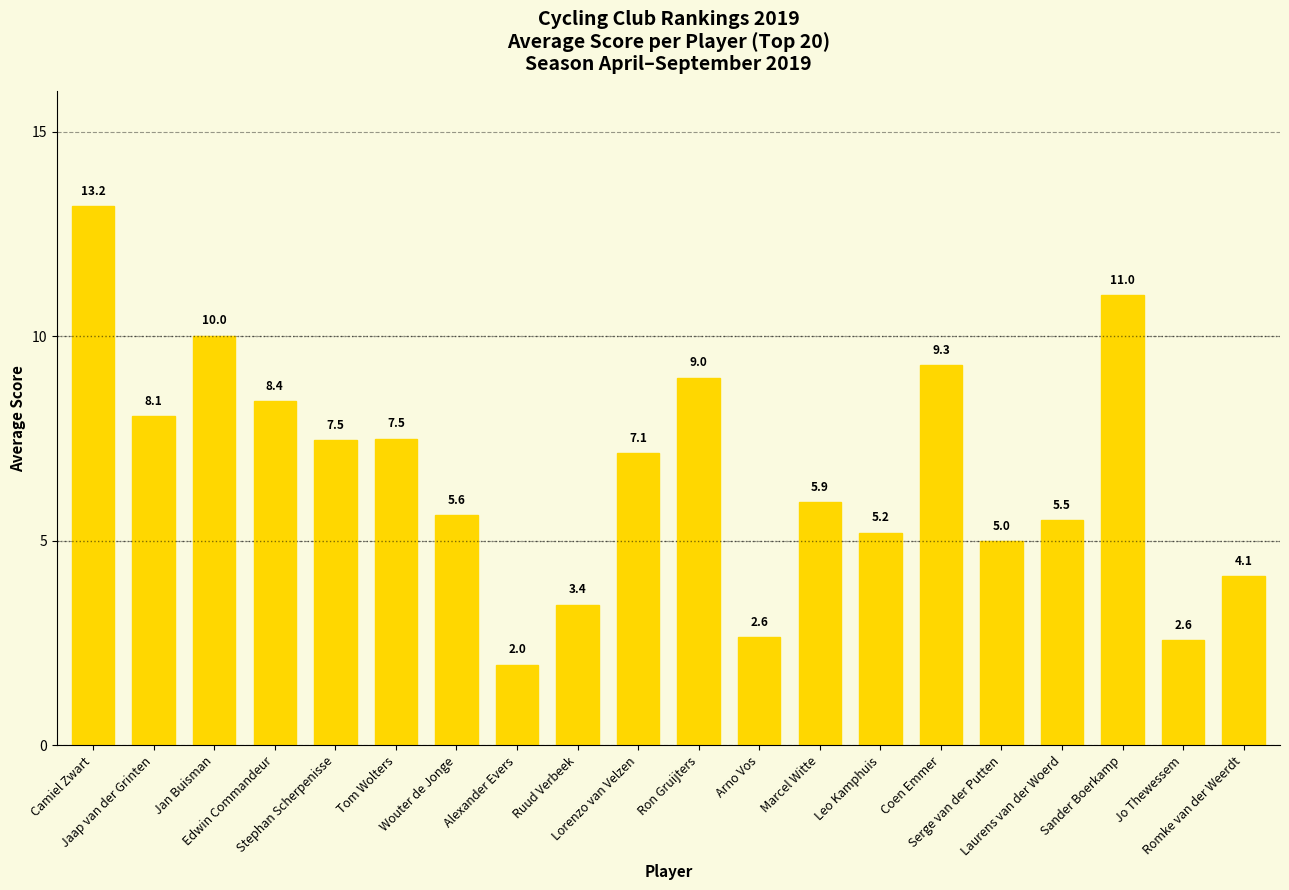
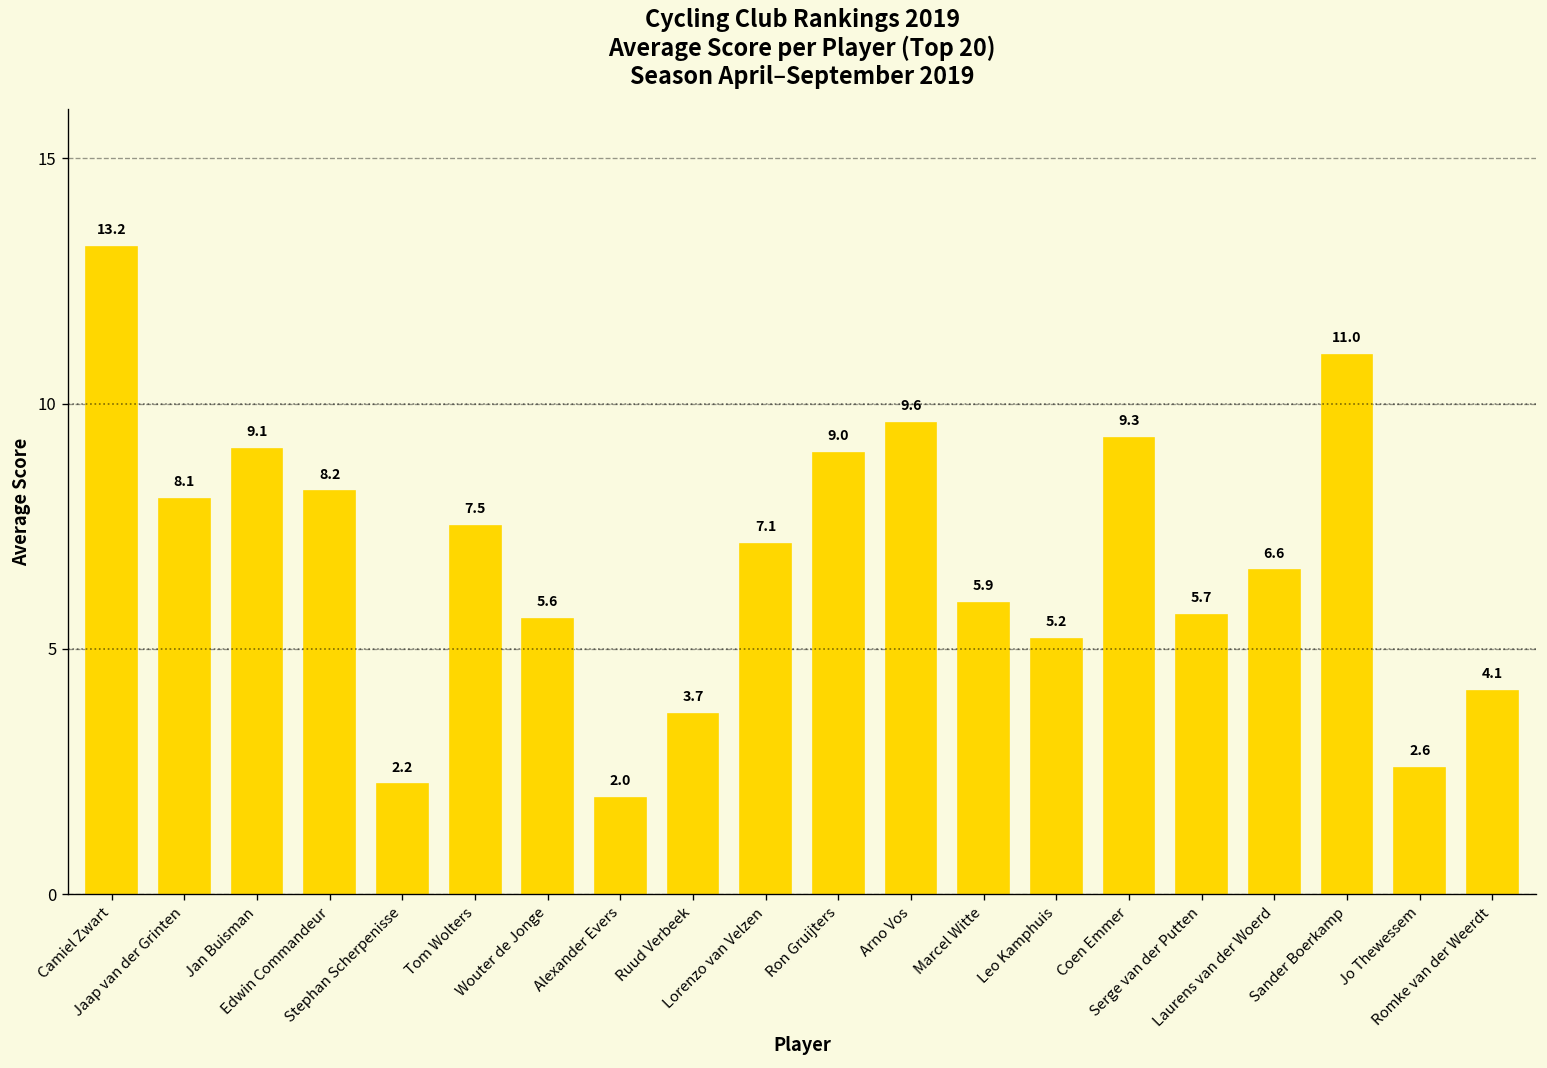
  {
    "Camiel Zwart": 13.2,
    "Jaap van der Grinten": 8.1,
-   "Jan Buisman": 10.0,
-   "Edwin Commandeur": 8.4,
-   "Stephan Scherpenisse": 7.5,
+   "Jan Buisman": 9.1,
+   "Edwin Commandeur": 8.2,
+   "Stephan Scherpenisse": 2.2,
    "Tom Wolters": 7.5,
    "Wouter de Jonge": 5.6,
    "Alexander Evers": 2.0,
-   "Ruud Verbeek": 3.4,
+   "Ruud Verbeek": 3.7,
    "Lorenzo van Velzen": 7.1,
    "Ron Gruijters": 9.0,
-   "Arno Vos": 2.6,
+   "Arno Vos": 9.6,
    "Marcel Witte": 5.9,
    "Leo Kamphuis": 5.2,
    "Coen Emmer": 9.3,
-   "Serge van der Putten": 5.0,
-   "Laurens van der Woerd": 5.5,
+   "Serge van der Putten": 5.7,
+   "Laurens van der Woerd": 6.6,
    "Sander Boerkamp": 11.0,
    "Jo Thewessem": 2.6,
    "Romke van der Weerdt": 4.1
  }
